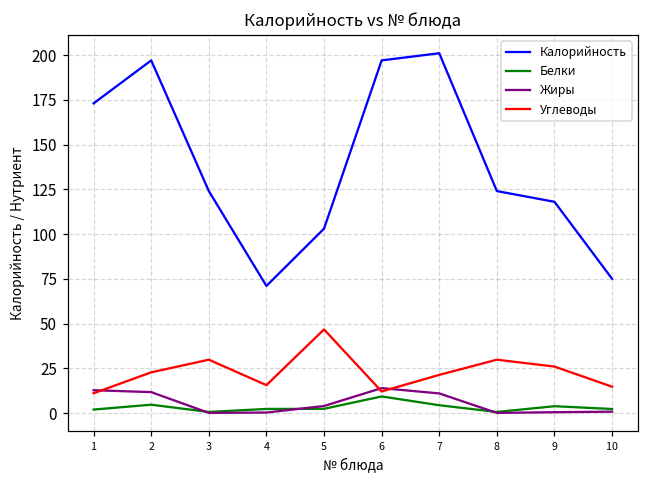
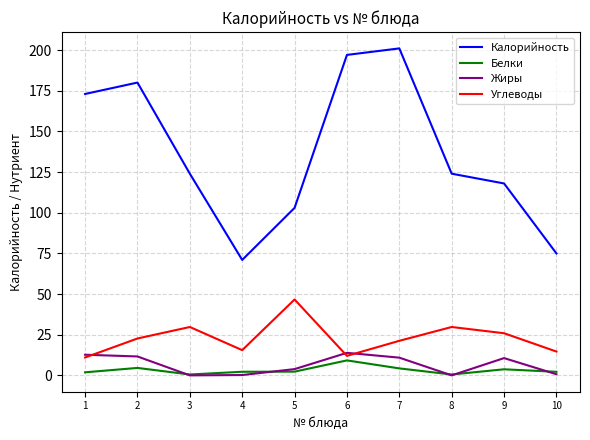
  {
    "Калорийность": {
      "1": 173,
-     "2": 197,
+     "2": 180,
      "3": 124,
      "4": 71,
      "5": 103,
      "6": 197,
      "7": 201,
      "8": 124,
      "9": 118,
      "10": 75
    },
    "Белки": {
      "1": 2,
      "2": 5,
      "4": 2,
      "6": 9,
      "7": 4,
      "9": 4
    },
    "Жиры": {
      "1": 13,
      "2": 12,
      "4": 0,
      "6": 14,
      "7": 11,
-     "9": 0
+     "9": 11
    },
    "Углеводы": {
      "1": 11,
      "2": 23,
      "3": 30,
      "4": 16,
      "5": 47,
      "6": 12,
      "7": 21,
      "8": 30,
      "9": 26,
      "10": 15
    }
  }
